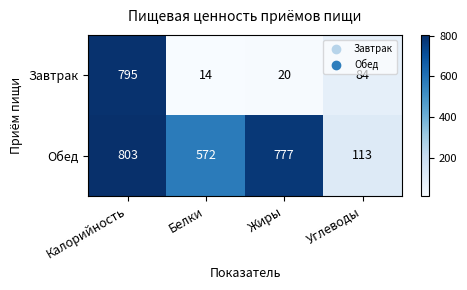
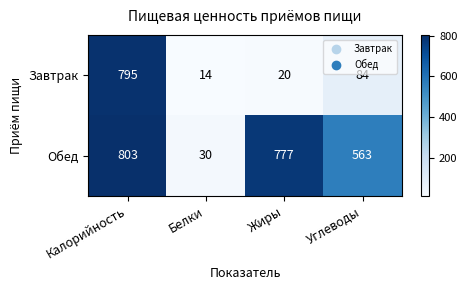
  {
    "Завтрак": {
      "Калорийность": 795,
      "Белки": 14,
      "Жиры": 20
    },
    "Обед": {
      "Калорийность": 803,
-     "Белки": 572,
+     "Белки": 30,
      "Жиры": 777,
-     "Углеводы": 113
+     "Углеводы": 563
    }
  }
